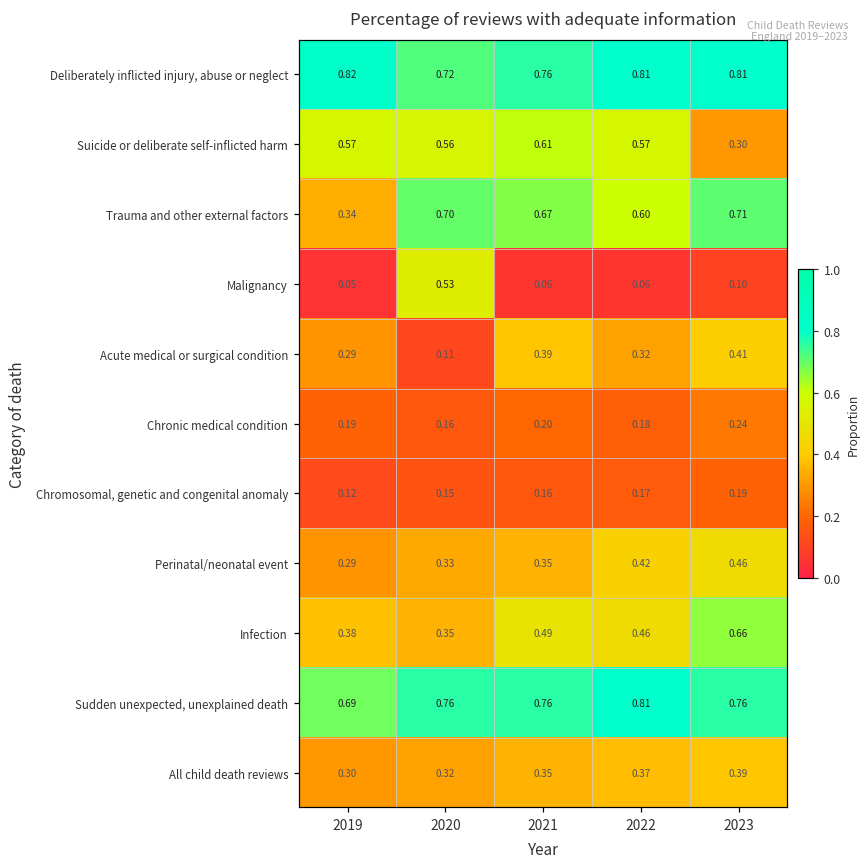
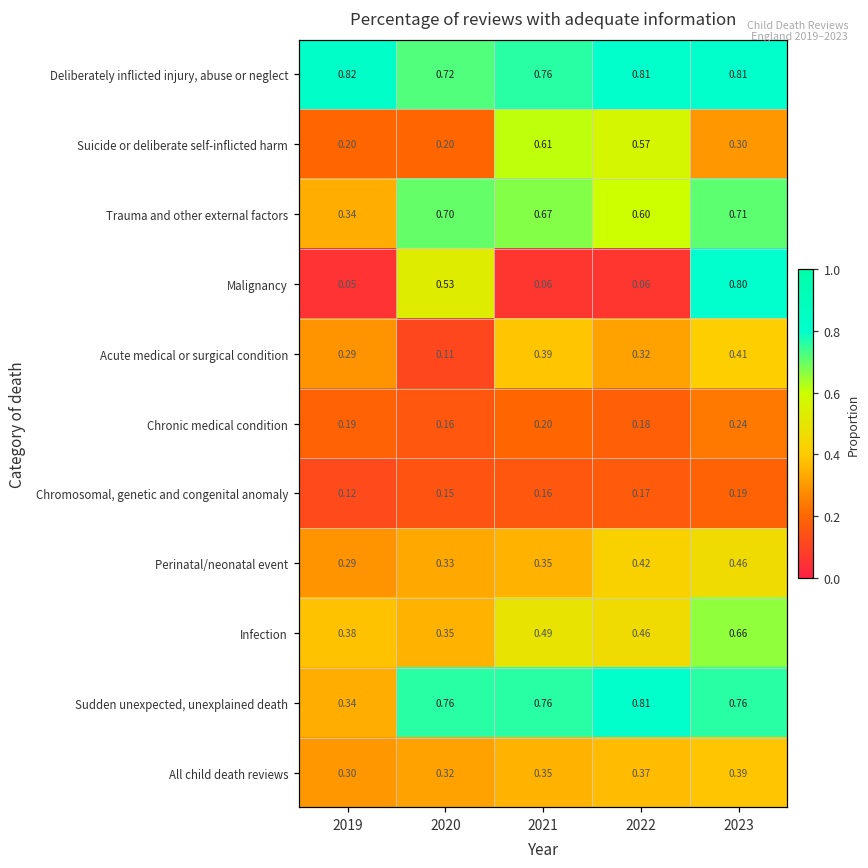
  {
    "Deliberately inflicted injury, abuse or neglect": {
      "2019": 0.82,
      "2020": 0.72,
      "2021": 0.76,
      "2022": 0.81,
      "2023": 0.81
    },
    "Suicide or deliberate self-inflicted harm": {
-     "2019": 0.57,
-     "2020": 0.56,
+     "2019": 0.20,
+     "2020": 0.20,
      "2021": 0.61,
      "2022": 0.57,
      "2023": 0.30
    },
    "Trauma and other external factors": {
      "2019": 0.34,
      "2020": 0.70,
      "2021": 0.67,
      "2022": 0.60,
      "2023": 0.71
    },
    "Malignancy": {
      "2019": 0.05,
      "2020": 0.53,
      "2021": 0.06,
      "2022": 0.06,
-     "2023": 0.10
+     "2023": 0.80
    },
    "Acute medical or surgical condition": {
      "2019": 0.29,
      "2020": 0.11,
      "2021": 0.39,
      "2022": 0.32,
      "2023": 0.41
    },
    "Chronic medical condition": {
      "2019": 0.19,
      "2020": 0.16,
      "2021": 0.20,
      "2022": 0.18,
      "2023": 0.24
    },
    "Chromosomal, genetic and congenital anomaly": {
      "2019": 0.12,
      "2020": 0.15,
      "2021": 0.16,
      "2022": 0.17,
      "2023": 0.19
    },
    "Perinatal/neonatal event": {
      "2019": 0.29,
      "2020": 0.33,
      "2021": 0.35,
      "2022": 0.42,
      "2023": 0.46
    },
    "Infection": {
      "2019": 0.38,
      "2020": 0.35,
      "2021": 0.49,
      "2022": 0.46,
      "2023": 0.66
    },
    "Sudden unexpected, unexplained death": {
-     "2019": 0.69,
+     "2019": 0.34,
      "2020": 0.76,
      "2021": 0.76,
      "2022": 0.81,
      "2023": 0.76
    },
    "All child death reviews": {
      "2019": 0.30,
      "2020": 0.32,
      "2021": 0.35,
      "2022": 0.37,
      "2023": 0.39
    }
  }
